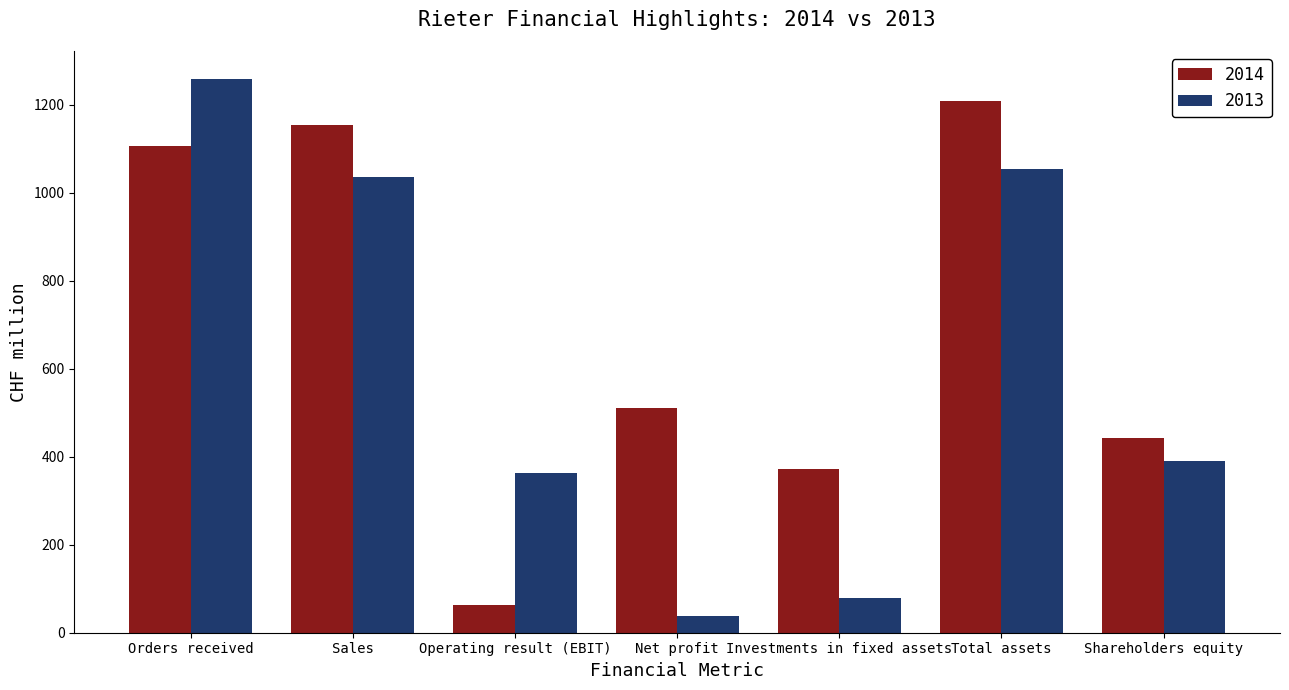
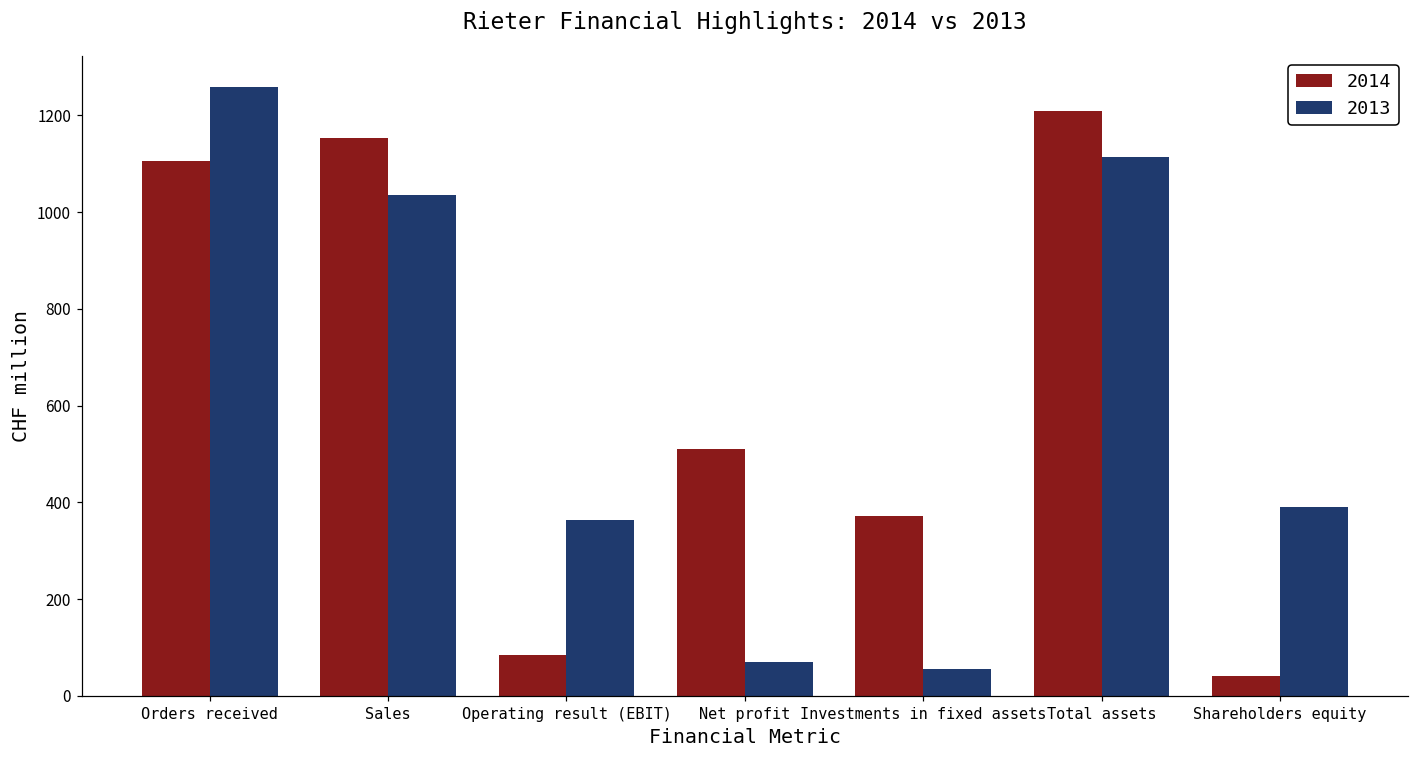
  {
    "2014": {
      "Orders received": 1110,
      "Sales": 1150,
-     "Operating result (EBIT)": 60,
+     "Operating result (EBIT)": 80,
      "Net profit": 510,
      "Investments in fixed assets": 370,
      "Total assets": 1210,
-     "Shareholders equity": 440
+     "Shareholders equity": 40
    },
    "2013": {
      "Orders received": 1260,
      "Sales": 1040,
      "Operating result (EBIT)": 360,
-     "Net profit": 40,
-     "Investments in fixed assets": 80,
-     "Total assets": 1060,
+     "Net profit": 70,
+     "Investments in fixed assets": 60,
+     "Total assets": 1110,
      "Shareholders equity": 390
    }
  }
